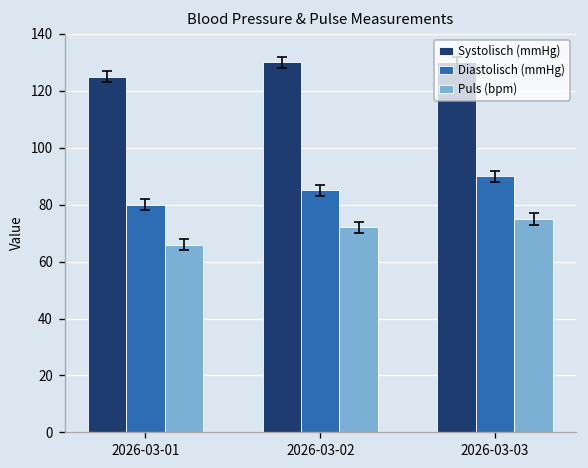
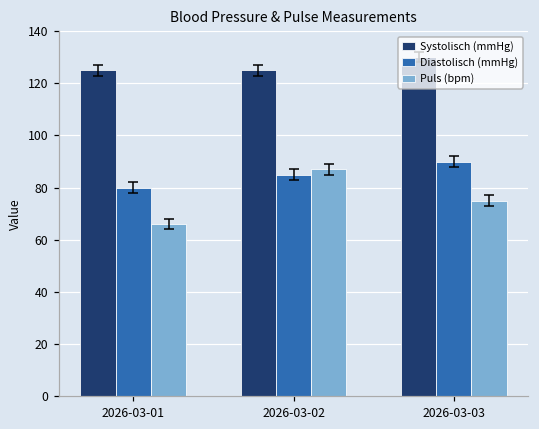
  {
    "Systolisch (mmHg)": {
      "2026-03-01": 125,
-     "2026-03-02": 130
+     "2026-03-02": 125
    },
    "Puls (bpm)": {
      "2026-03-01": 66,
-     "2026-03-02": 72,
+     "2026-03-02": 87,
      "2026-03-03": 75
    }
  }
